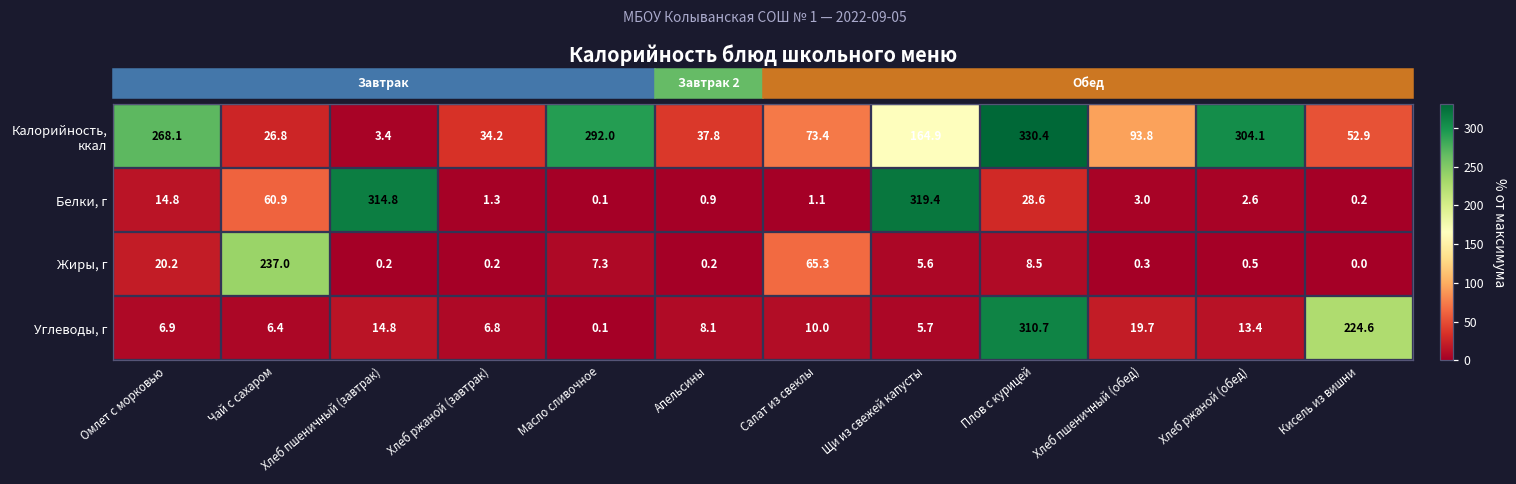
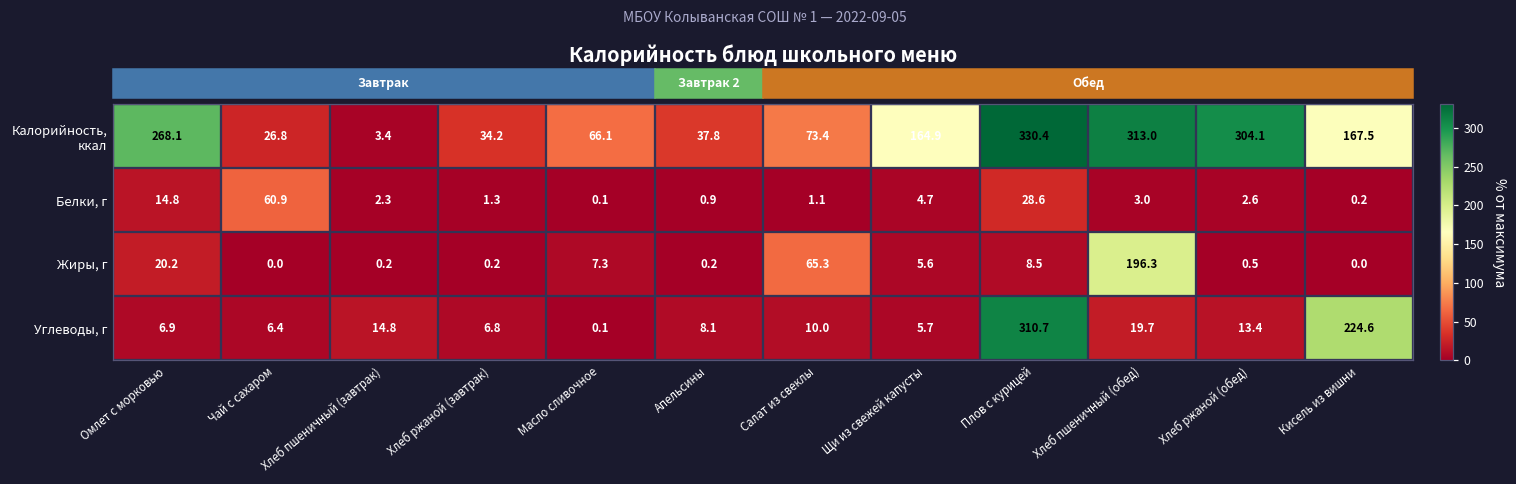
  {
    "Калорийность, ккал": {
      "Омлет с морковью": 268.1,
      "Чай с сахаром": 26.8,
      "Хлеб пшеничный (завтрак)": 3.4,
      "Хлеб ржаной (завтрак)": 34.2,
-     "Масло сливочное": 292.0,
+     "Масло сливочное": 66.1,
      "Апельсины": 37.8,
      "Салат из свеклы": 73.4,
      "Щи из свежей капусты": 164.9,
      "Плов с курицей": 330.4,
-     "Хлеб пшеничный (обед)": 93.8,
+     "Хлеб пшеничный (обед)": 313.0,
      "Хлеб ржаной (обед)": 304.1,
-     "Кисель из вишни": 52.9
+     "Кисель из вишни": 167.5
    },
    "Белки, г": {
      "Омлет с морковью": 14.8,
      "Чай с сахаром": 60.9,
-     "Хлеб пшеничный (завтрак)": 314.8,
+     "Хлеб пшеничный (завтрак)": 2.3,
      "Хлеб ржаной (завтрак)": 1.3,
      "Масло сливочное": 0.1,
      "Апельсины": 0.9,
      "Салат из свеклы": 1.1,
-     "Щи из свежей капусты": 319.4,
+     "Щи из свежей капусты": 4.7,
      "Плов с курицей": 28.6,
      "Хлеб пшеничный (обед)": 3.0,
      "Хлеб ржаной (обед)": 2.6,
      "Кисель из вишни": 0.2
    },
    "Жиры, г": {
      "Омлет с морковью": 20.2,
-     "Чай с сахаром": 237.0,
+     "Чай с сахаром": 0.0,
      "Хлеб пшеничный (завтрак)": 0.2,
      "Хлеб ржаной (завтрак)": 0.2,
      "Масло сливочное": 7.3,
      "Апельсины": 0.2,
      "Салат из свеклы": 65.3,
      "Щи из свежей капусты": 5.6,
      "Плов с курицей": 8.5,
-     "Хлеб пшеничный (обед)": 0.3,
+     "Хлеб пшеничный (обед)": 196.3,
      "Хлеб ржаной (обед)": 0.5,
      "Кисель из вишни": 0.0
    },
    "Углеводы, г": {
      "Омлет с морковью": 6.9,
      "Чай с сахаром": 6.4,
      "Хлеб пшеничный (завтрак)": 14.8,
      "Хлеб ржаной (завтрак)": 6.8,
      "Масло сливочное": 0.1,
      "Апельсины": 8.1,
      "Салат из свеклы": 10.0,
      "Щи из свежей капусты": 5.7,
      "Плов с курицей": 310.7,
      "Хлеб пшеничный (обед)": 19.7,
      "Хлеб ржаной (обед)": 13.4,
      "Кисель из вишни": 224.6
    }
  }
